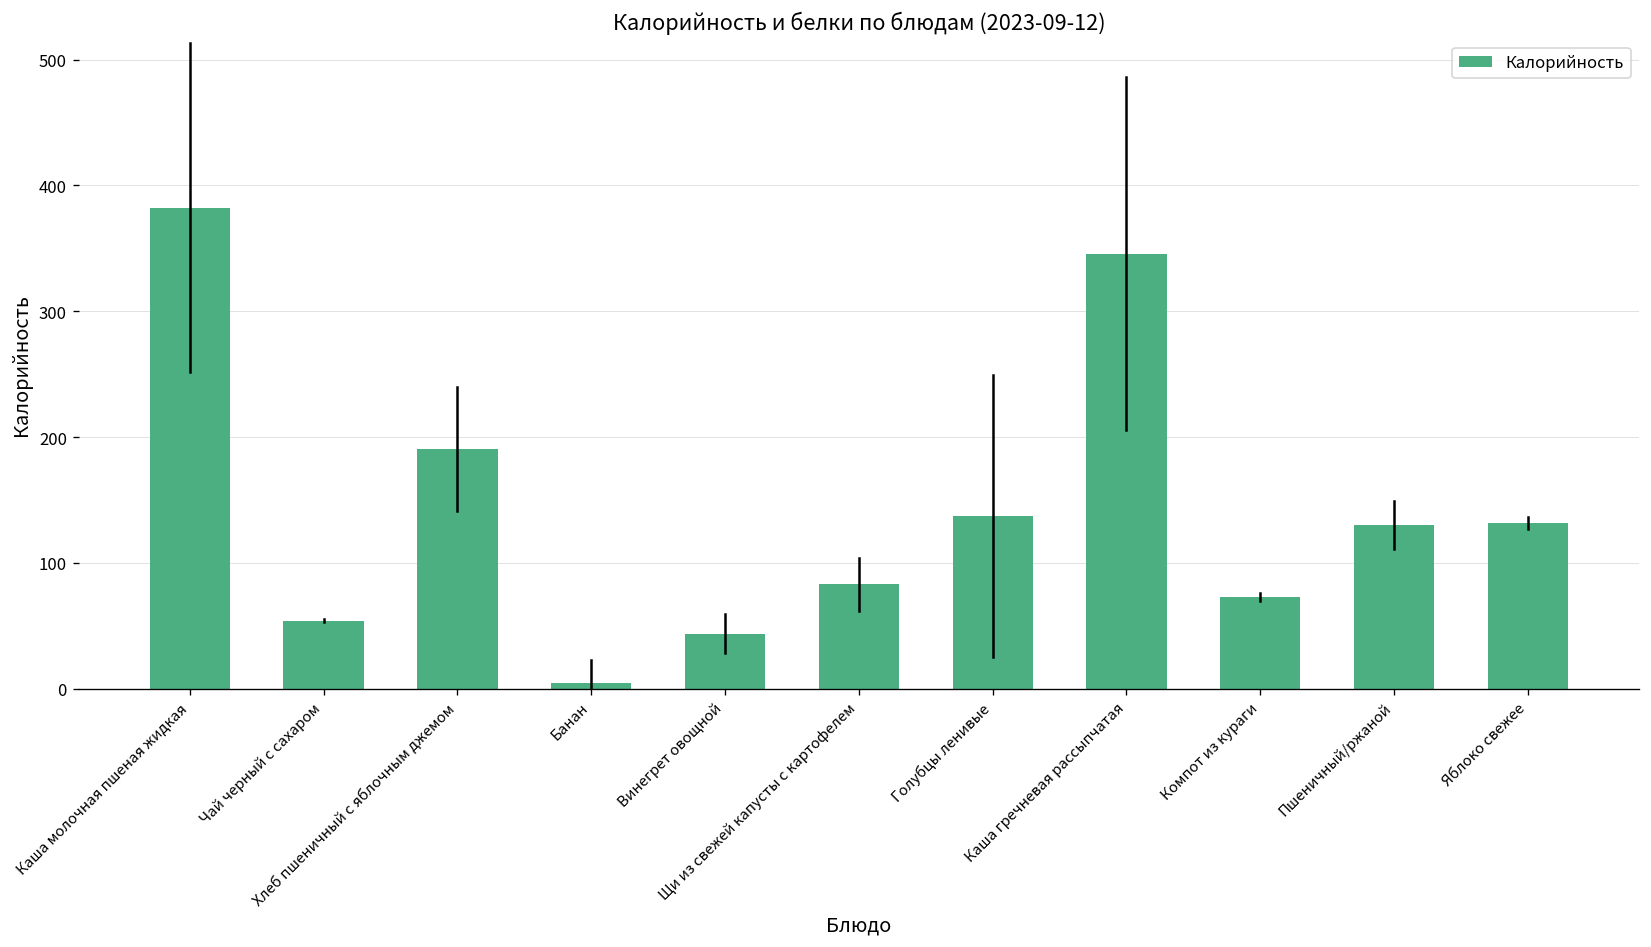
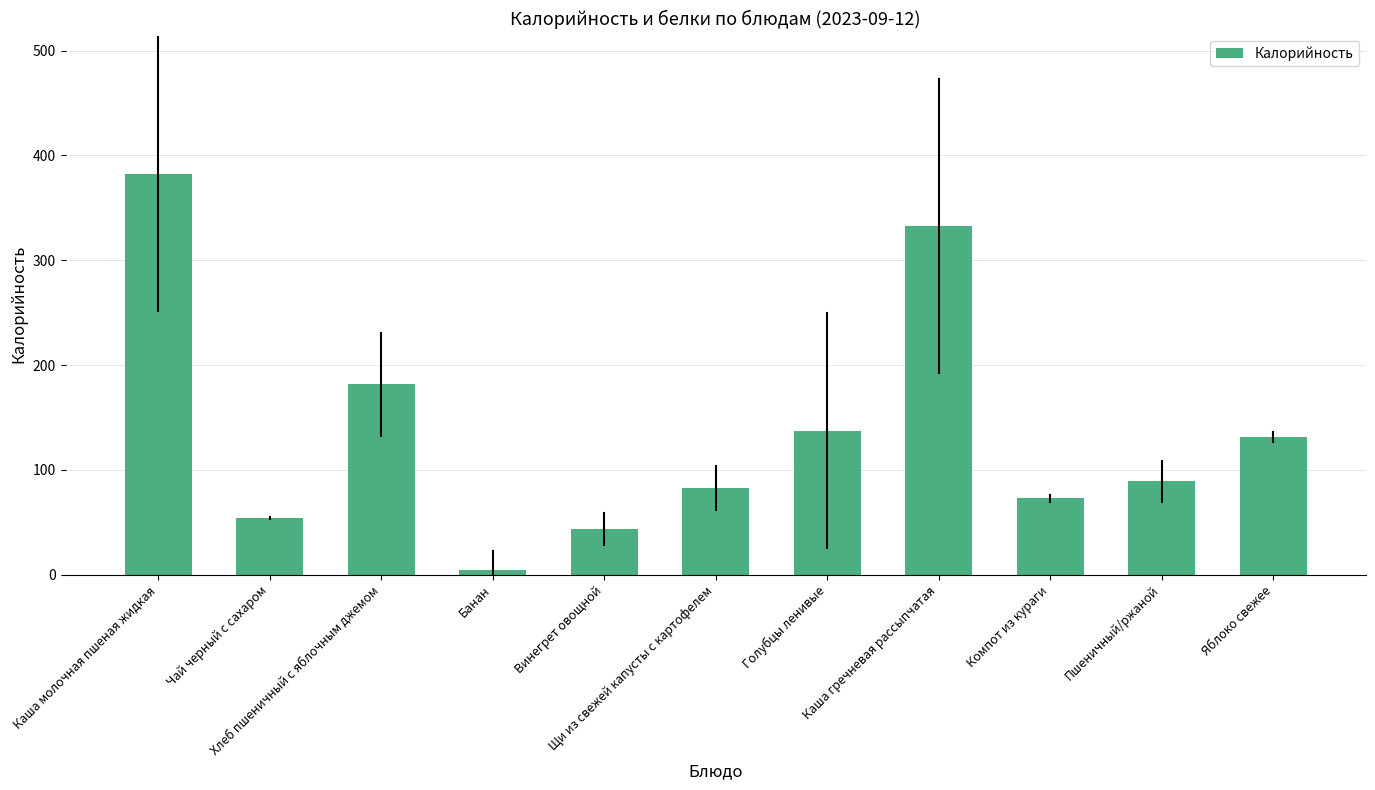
  {
    "Калорийность": {
      "Каша молочная пшеная жидкая": 382,
      "Чай черный с сахаром": 54,
-     "Хлеб пшеничный с яблочным джемом": 190,
+     "Хлеб пшеничный с яблочным джемом": 182,
      "Банан": 5,
      "Винегрет овощной": 44,
      "Щи из свежей капусты с картофелем": 83,
      "Голубцы ленивые": 138,
-     "Каша гречневая рассыпчатая": 346,
+     "Каша гречневая рассыпчатая": 333,
      "Компот из кураги": 73,
-     "Пшеничный/ржаной": 130,
+     "Пшеничный/ржаной": 89,
      "Яблоко свежее": 132
    }
  }
